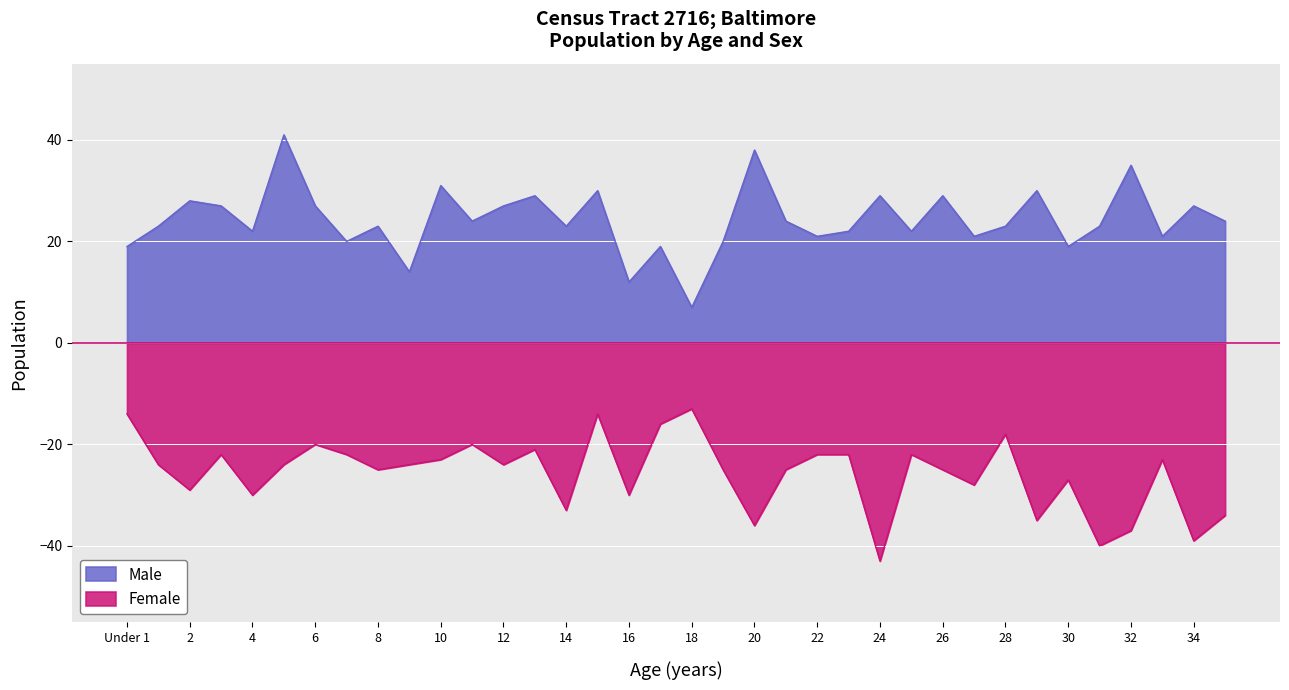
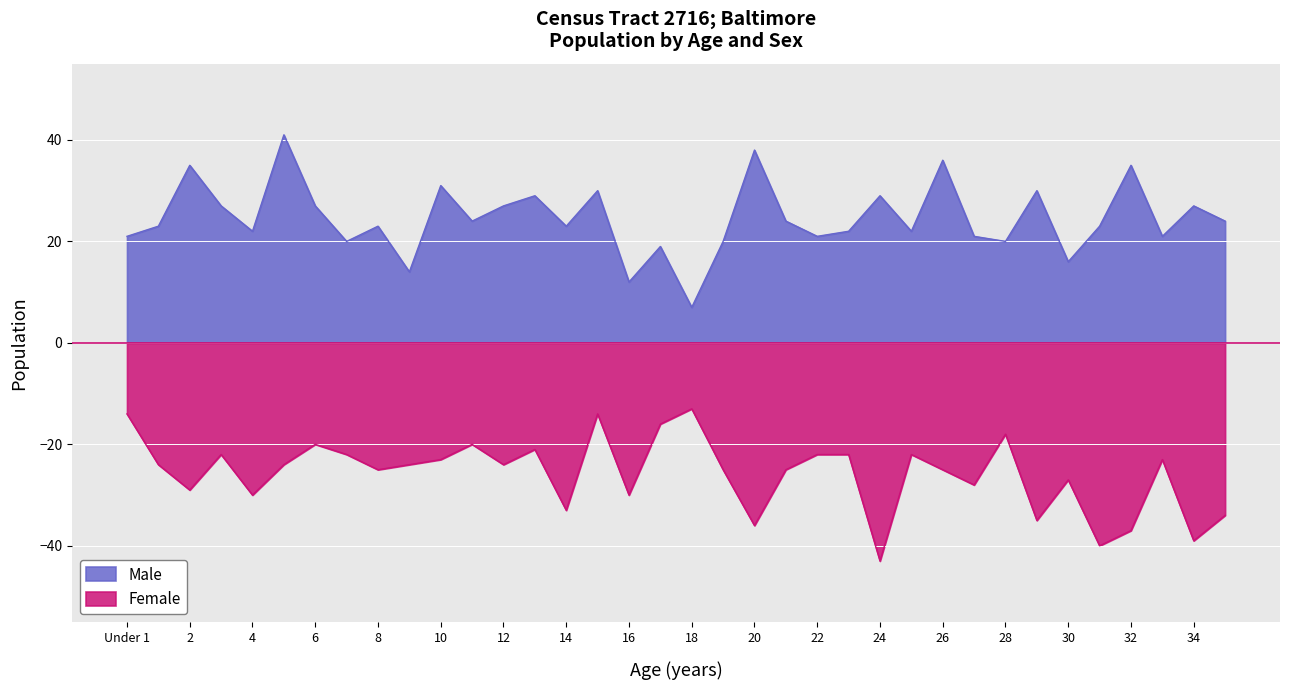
  {
    "Male": {
-     "Under 1": 19,
-     "2": 28,
+     "Under 1": 21,
+     "2": 35,
      "4": 22,
      "6": 27,
      "8": 23,
      "10": 31,
      "12": 27,
      "14": 23,
      "16": 12,
      "18": 7,
      "20": 38,
      "22": 21,
      "24": 29,
-     "26": 29,
-     "28": 23,
-     "30": 19,
+     "26": 36,
+     "28": 20,
+     "30": 16,
      "32": 35,
      "34": 27
    }
  }
